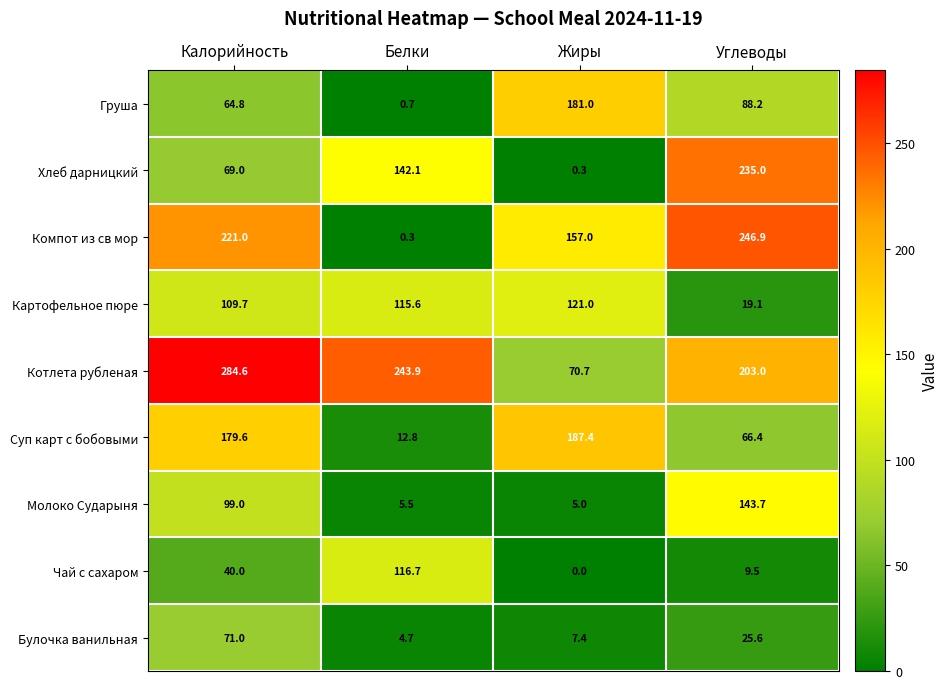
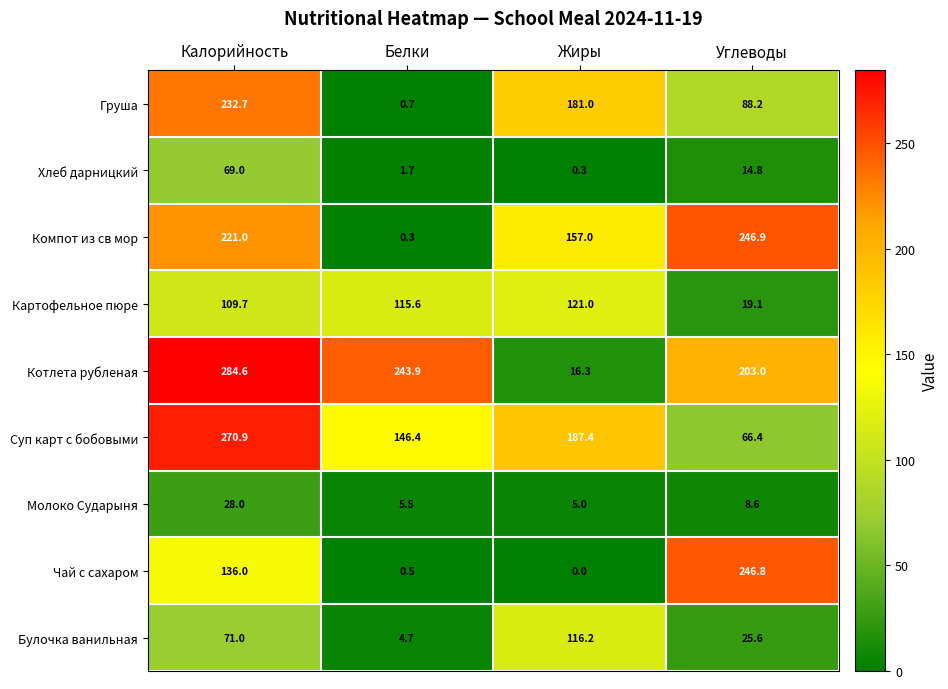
  {
    "Груша": {
-     "Калорийность": 64.8,
+     "Калорийность": 232.7,
      "Белки": 0.7,
      "Жиры": 181.0,
      "Углеводы": 88.2
    },
    "Хлеб дарницкий": {
      "Калорийность": 69.0,
-     "Белки": 142.1,
+     "Белки": 1.7,
      "Жиры": 0.3,
-     "Углеводы": 235.0
+     "Углеводы": 14.8
    },
    "Компот из св мор": {
      "Калорийность": 221.0,
      "Белки": 0.3,
      "Жиры": 157.0,
      "Углеводы": 246.9
    },
    "Картофельное пюре": {
      "Калорийность": 109.7,
      "Белки": 115.6,
      "Жиры": 121.0,
      "Углеводы": 19.1
    },
    "Котлета рубленая": {
      "Калорийность": 284.6,
      "Белки": 243.9,
-     "Жиры": 70.7,
+     "Жиры": 16.3,
      "Углеводы": 203.0
    },
    "Суп карт с бобовыми": {
-     "Калорийность": 179.6,
-     "Белки": 12.8,
+     "Калорийность": 270.9,
+     "Белки": 146.4,
      "Жиры": 187.4,
      "Углеводы": 66.4
    },
    "Молоко Сударыня": {
-     "Калорийность": 99.0,
+     "Калорийность": 28.0,
      "Белки": 5.5,
      "Жиры": 5.0,
-     "Углеводы": 143.7
+     "Углеводы": 8.6
    },
    "Чай с сахаром": {
-     "Калорийность": 40.0,
-     "Белки": 116.7,
+     "Калорийность": 136.0,
+     "Белки": 0.5,
      "Жиры": 0.0,
-     "Углеводы": 9.5
+     "Углеводы": 246.8
    },
    "Булочка ванильная": {
      "Калорийность": 71.0,
      "Белки": 4.7,
-     "Жиры": 7.4,
+     "Жиры": 116.2,
      "Углеводы": 25.6
    }
  }
